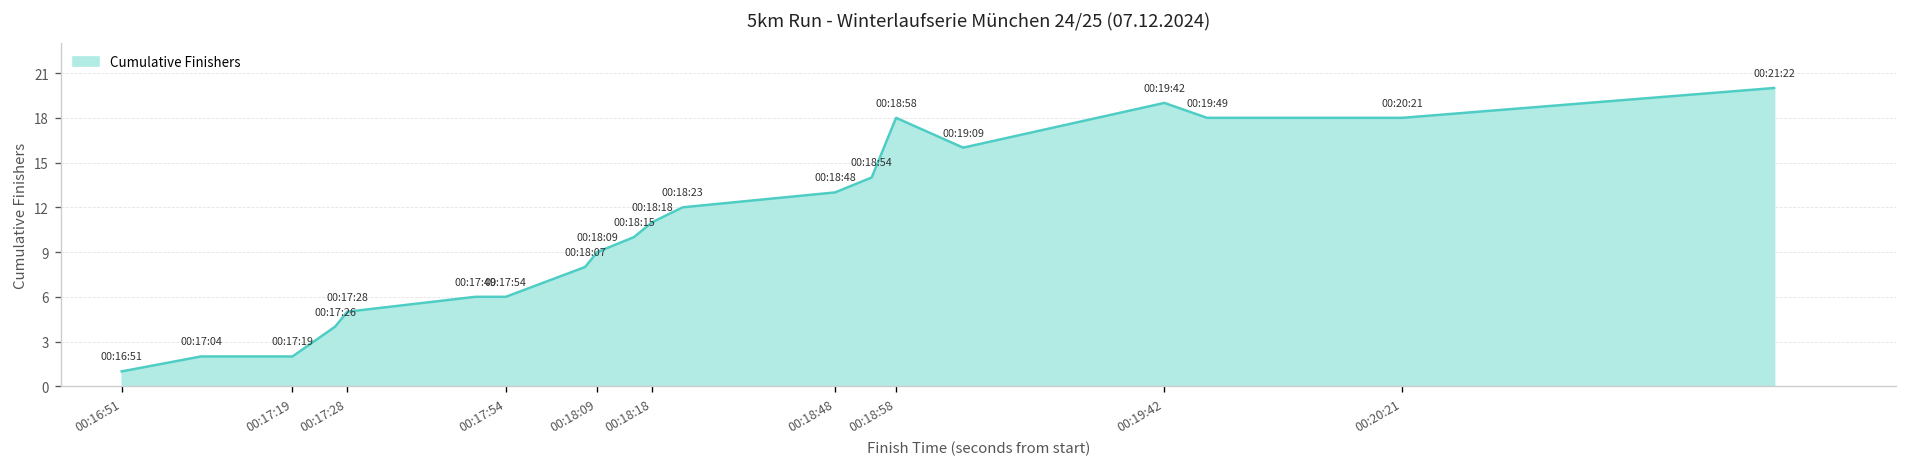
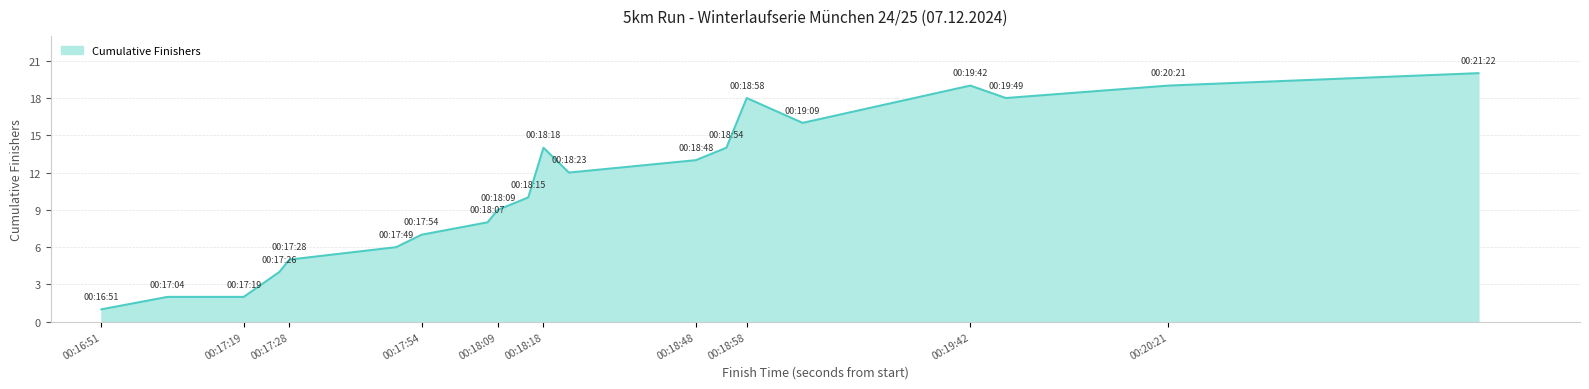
  {
-   "00:17:54": 6,
-   "00:18:18": 11,
-   "00:20:21": 18
+   "00:17:54": 7,
+   "00:18:18": 14,
+   "00:20:21": 19
  }
